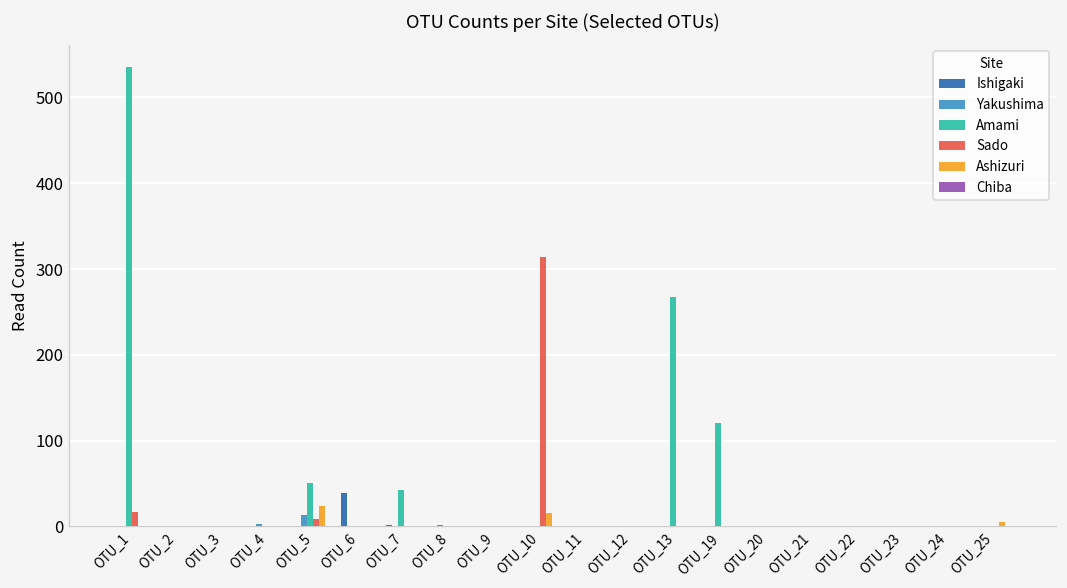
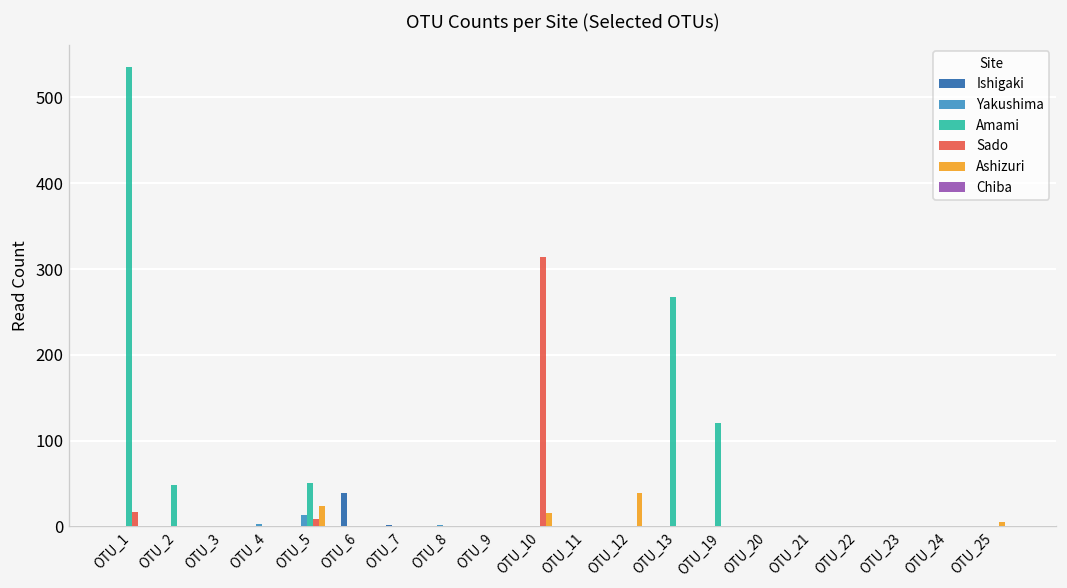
  {
    "Amami": {
      "OTU_1": 540,
-     "OTU_2": 0,
+     "OTU_2": 50,
      "OTU_3": 0,
      "OTU_4": 0,
      "OTU_5": 50,
      "OTU_6": 0,
-     "OTU_7": 40,
+     "OTU_7": 0,
      "OTU_8": 0,
      "OTU_9": 0,
      "OTU_10": 0,
      "OTU_11": 0,
      "OTU_12": 0,
      "OTU_13": 270,
      "OTU_19": 120,
      "OTU_20": 0,
      "OTU_21": 0,
      "OTU_22": 0,
      "OTU_23": 0,
      "OTU_24": 0,
      "OTU_25": 0
    },
    "Sado": {
      "OTU_1": 20,
      "OTU_2": 0,
      "OTU_3": 0,
      "OTU_4": 0,
      "OTU_5": 10,
      "OTU_6": 0,
      "OTU_7": 0,
      "OTU_8": 0,
      "OTU_9": 0,
      "OTU_10": 310,
      "OTU_11": 0,
      "OTU_12": 0,
      "OTU_13": 0,
      "OTU_19": 0,
      "OTU_20": 0,
      "OTU_21": 0,
      "OTU_22": 0,
      "OTU_23": 0,
      "OTU_24": 0,
      "OTU_25": 0
    },
    "Ashizuri": {
      "OTU_1": 0,
      "OTU_2": 0,
      "OTU_3": 0,
      "OTU_4": 0,
      "OTU_5": 20,
      "OTU_6": 0,
      "OTU_7": 0,
      "OTU_8": 0,
      "OTU_9": 0,
      "OTU_10": 20,
      "OTU_11": 0,
-     "OTU_12": 0,
+     "OTU_12": 40,
      "OTU_13": 0,
      "OTU_19": 0,
      "OTU_20": 0,
      "OTU_21": 0,
      "OTU_22": 0,
      "OTU_23": 0,
      "OTU_24": 0,
      "OTU_25": 10
    },
    "Chiba": {
      "OTU_1": 0,
      "OTU_2": 0,
      "OTU_3": 0,
      "OTU_4": 0,
      "OTU_5": 0,
      "OTU_6": 0,
      "OTU_7": 0,
      "OTU_8": 0,
      "OTU_9": 0,
      "OTU_10": 0,
      "OTU_11": 0,
      "OTU_12": 0,
      "OTU_13": 0,
      "OTU_19": 0,
      "OTU_20": 0,
      "OTU_21": 0,
      "OTU_22": 0,
      "OTU_23": 0,
      "OTU_24": 0,
      "OTU_25": 0
    }
  }
